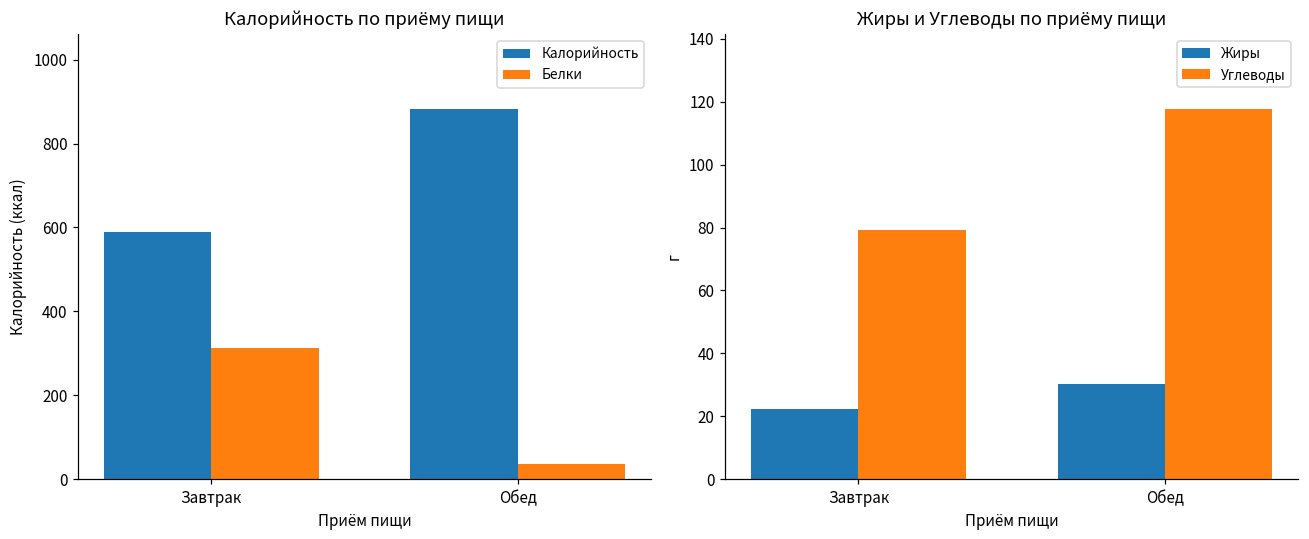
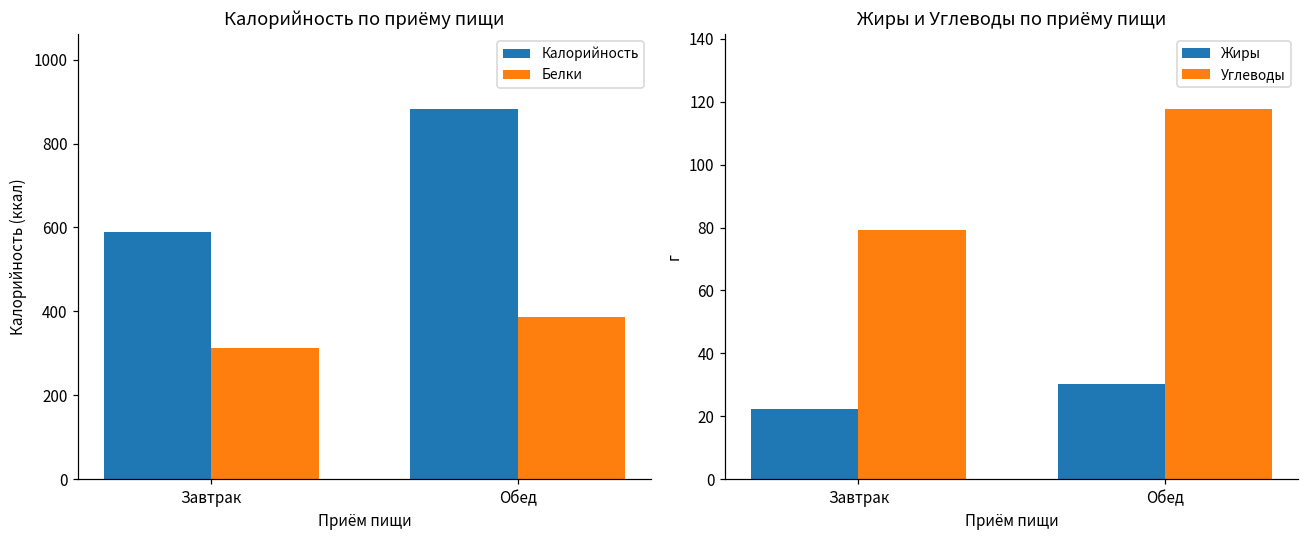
  {
    "Калорийность по приёму пищи": {
      "Калорийность": {
        "Завтрак": 590,
        "Обед": 880
      },
      "Белки": {
        "Завтрак": 310,
-       "Обед": 40
+       "Обед": 390
      }
    },
    "Жиры и Углеводы по приёму пищи": {
      "Жиры": {
        "Завтрак": 22,
        "Обед": 30
      },
      "Углеводы": {
        "Завтрак": 79,
        "Обед": 118
      }
    }
  }
